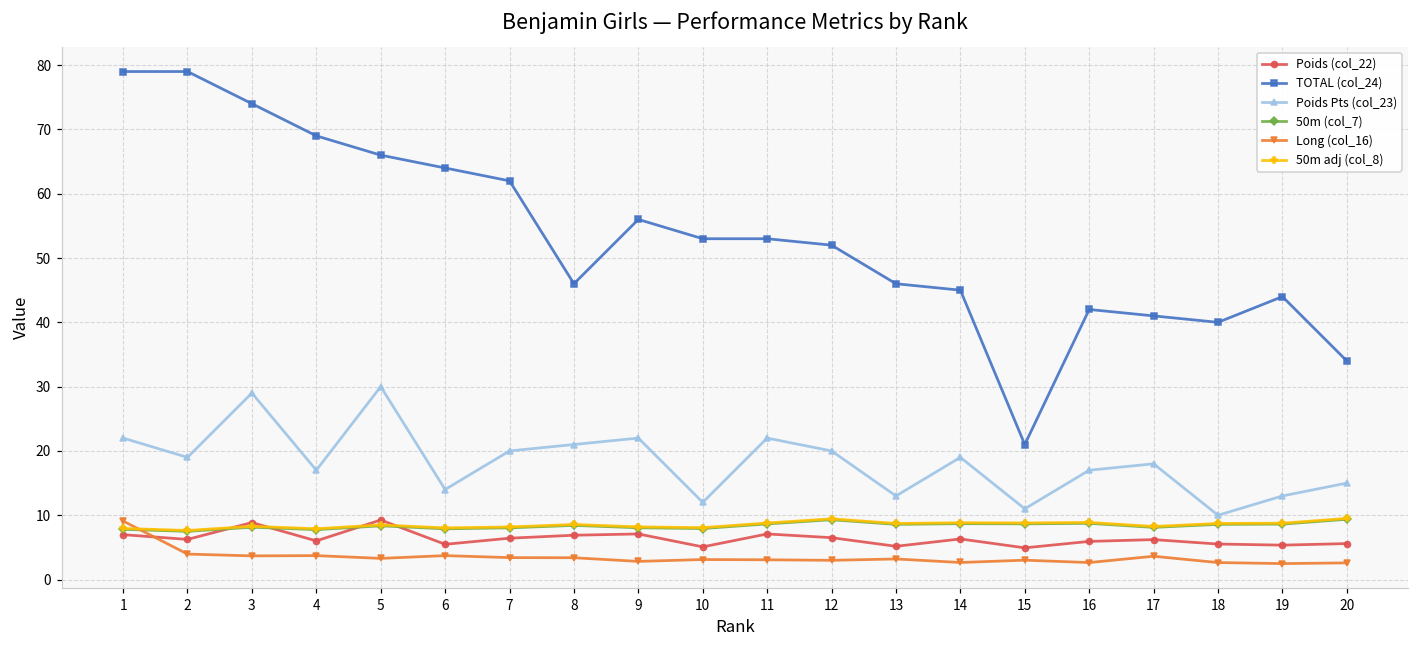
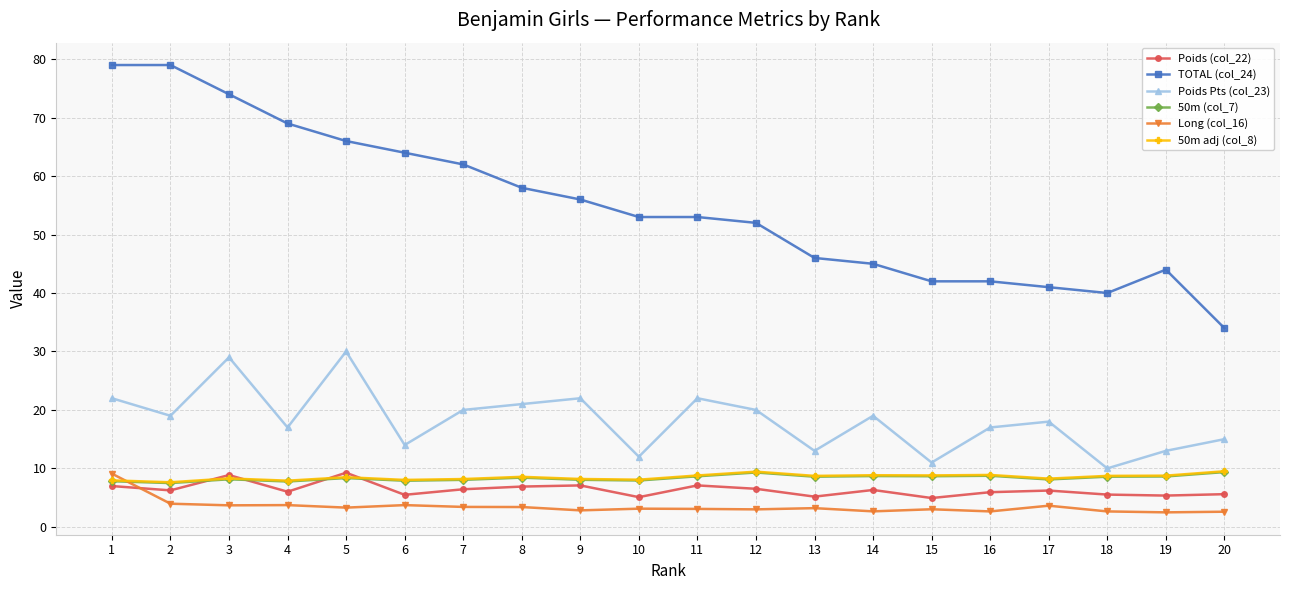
  {
    "TOTAL (col_24)": {
      "1": 79,
      "2": 79,
      "3": 74,
      "4": 69,
      "5": 66,
      "6": 64,
      "7": 62,
-     "8": 46,
+     "8": 58,
      "9": 56,
      "10": 53,
      "11": 53,
      "12": 52,
      "13": 46,
      "14": 45,
-     "15": 21,
+     "15": 42,
      "16": 42,
      "17": 41,
      "18": 40,
      "19": 44,
      "20": 34
    },
    "Poids Pts (col_23)": {
      "1": 22,
      "2": 19,
      "3": 29,
      "4": 17,
      "5": 30,
      "6": 14,
      "7": 20,
      "8": 21,
      "9": 22,
      "10": 12,
      "11": 22,
      "12": 20,
      "13": 13,
      "14": 19,
      "15": 11,
      "16": 17,
      "17": 18,
      "18": 10,
      "19": 13,
      "20": 15
    }
  }
